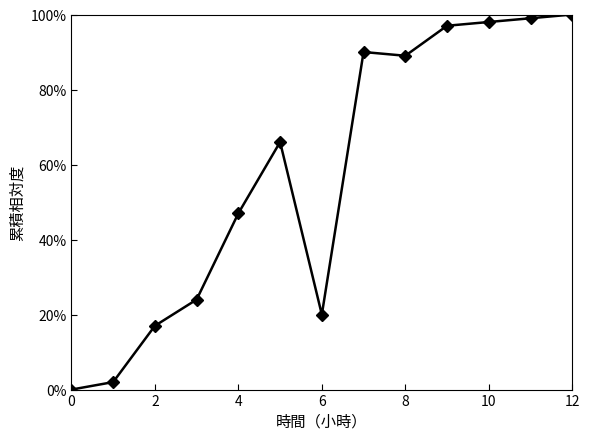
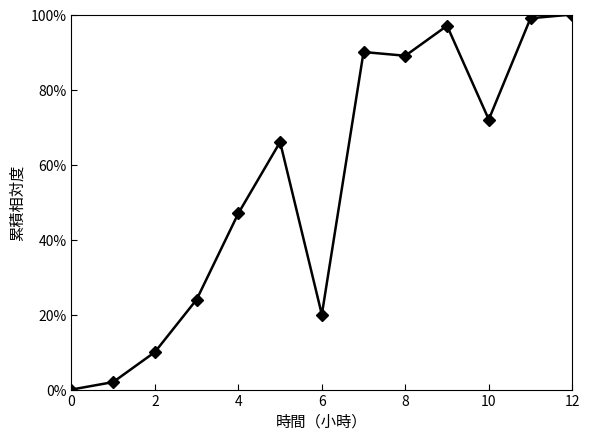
  {
    "0": "0%",
-   "2": "17%",
+   "2": "10%",
    "4": "47%",
    "6": "20%",
    "8": "89%",
-   "10": "98%",
+   "10": "72%",
    "12": "100%"
  }
